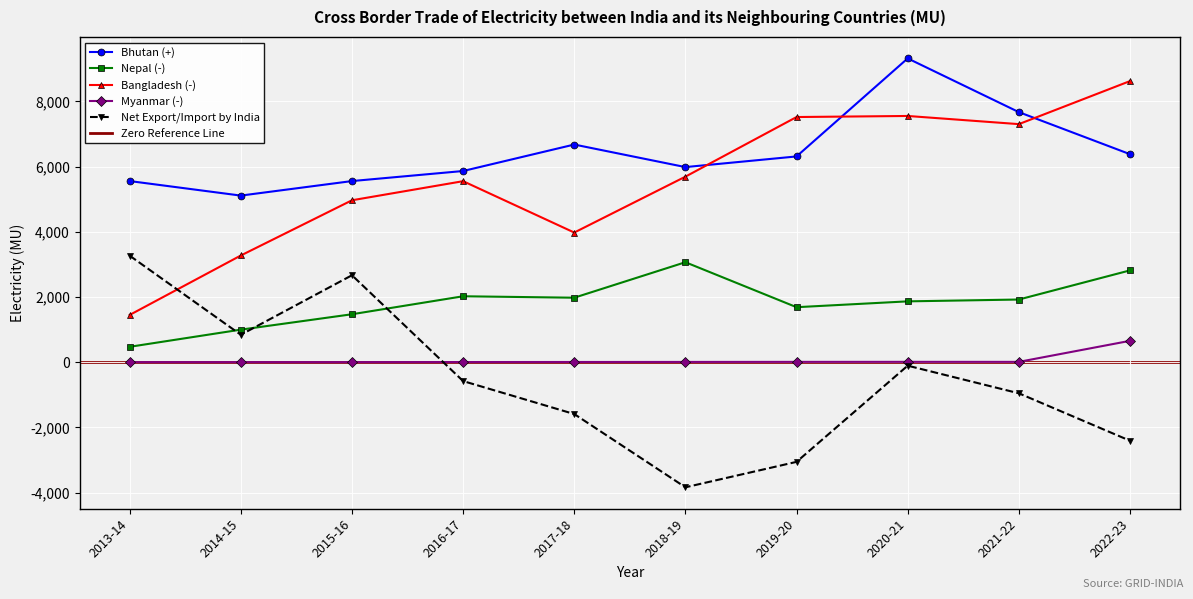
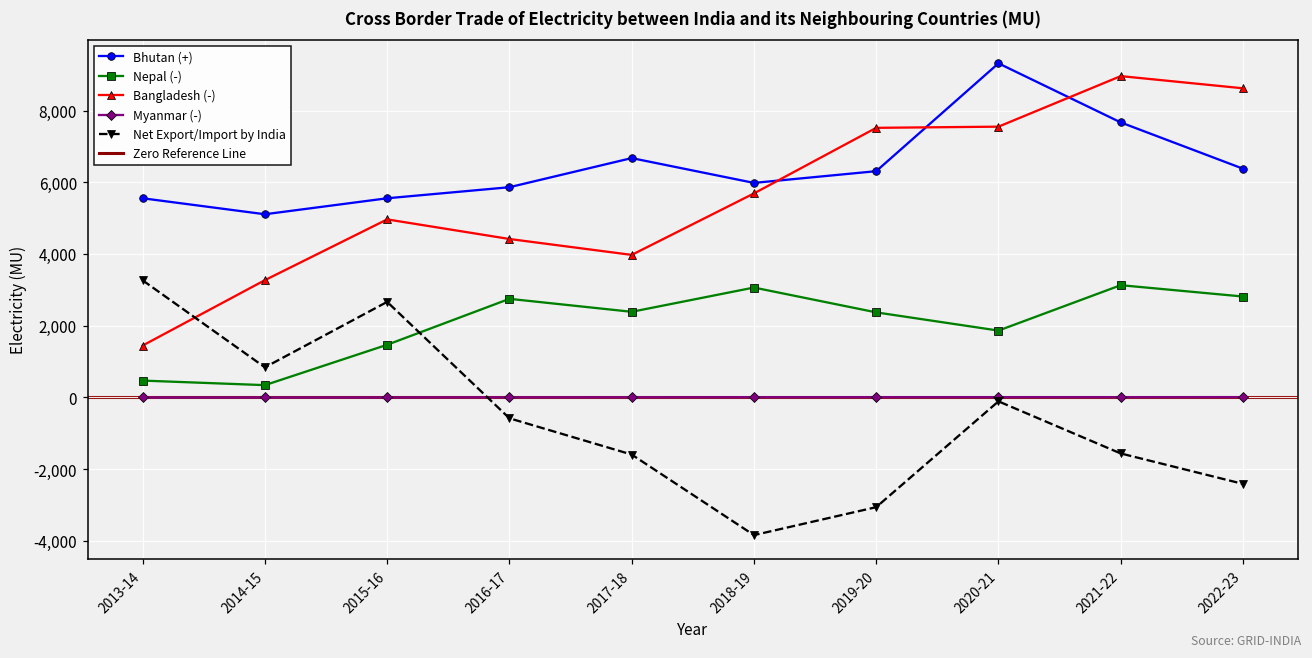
  {
    "Bhutan (+)": {
      "2013-14": "5,600",
      "2014-15": "5,100",
      "2015-16": "5,600",
      "2016-17": "5,900",
      "2017-18": "6,700",
      "2018-19": "6,000",
      "2019-20": "6,300",
      "2020-21": "9,300",
      "2021-22": "7,700",
      "2022-23": "6,400"
    },
    "Nepal (-)": {
      "2013-14": "500",
-     "2014-15": "1,000",
+     "2014-15": "300",
      "2015-16": "1,500",
-     "2016-17": "2,000",
-     "2017-18": "2,000",
+     "2016-17": "2,800",
+     "2017-18": "2,400",
      "2018-19": "3,100",
-     "2019-20": "1,700",
+     "2019-20": "2,400",
      "2020-21": "1,900",
-     "2021-22": "1,900",
+     "2021-22": "3,100",
      "2022-23": "2,800"
    },
    "Bangladesh (-)": {
      "2013-14": "1,400",
      "2014-15": "3,300",
      "2015-16": "5,000",
-     "2016-17": "5,600",
+     "2016-17": "4,400",
      "2017-18": "4,000",
      "2018-19": "5,700",
      "2019-20": "7,500",
      "2020-21": "7,600",
-     "2021-22": "7,300",
+     "2021-22": "9,000",
      "2022-23": "8,600"
    },
    "Myanmar (-)": {
      "2013-14": "0",
      "2014-15": "0",
      "2015-16": "0",
      "2016-17": "0",
      "2017-18": "0",
      "2018-19": "0",
      "2019-20": "0",
      "2020-21": "0",
      "2021-22": "0",
-     "2022-23": "700"
+     "2022-23": "0"
    },
    "Net Export/Import by India": {
      "2013-14": "3,300",
      "2014-15": "800",
      "2015-16": "2,700",
      "2016-17": "-600",
      "2017-18": "-1,600",
      "2018-19": "-3,800",
      "2019-20": "-3,100",
      "2020-21": "-100",
-     "2021-22": "-1,000",
+     "2021-22": "-1,600",
      "2022-23": "-2,400"
    }
  }
